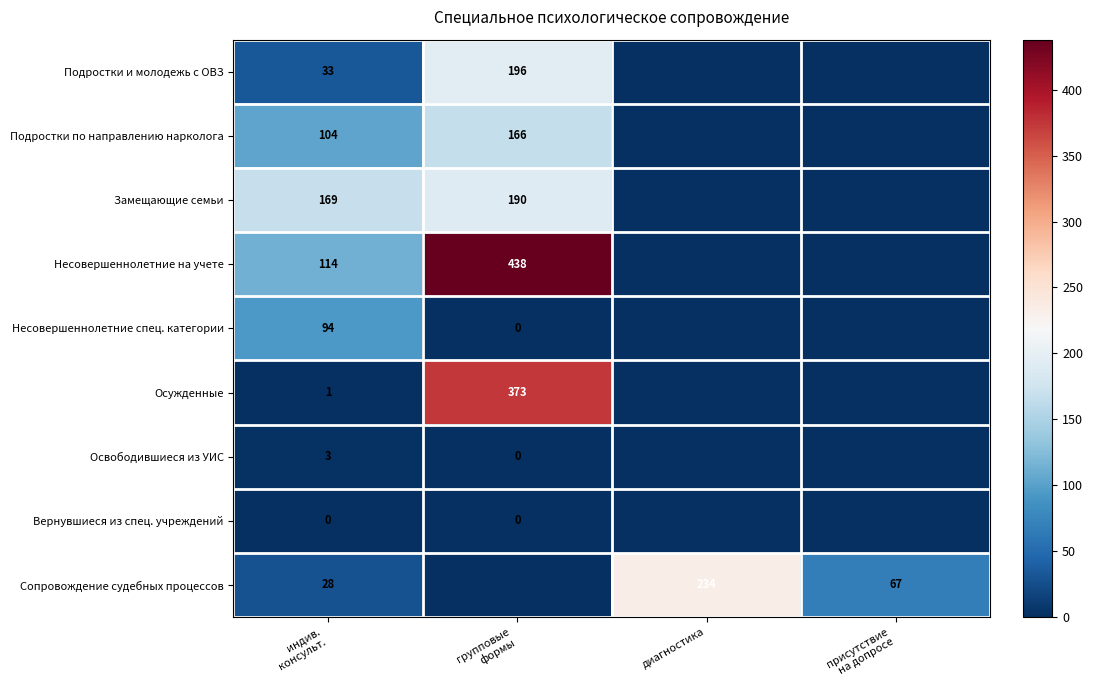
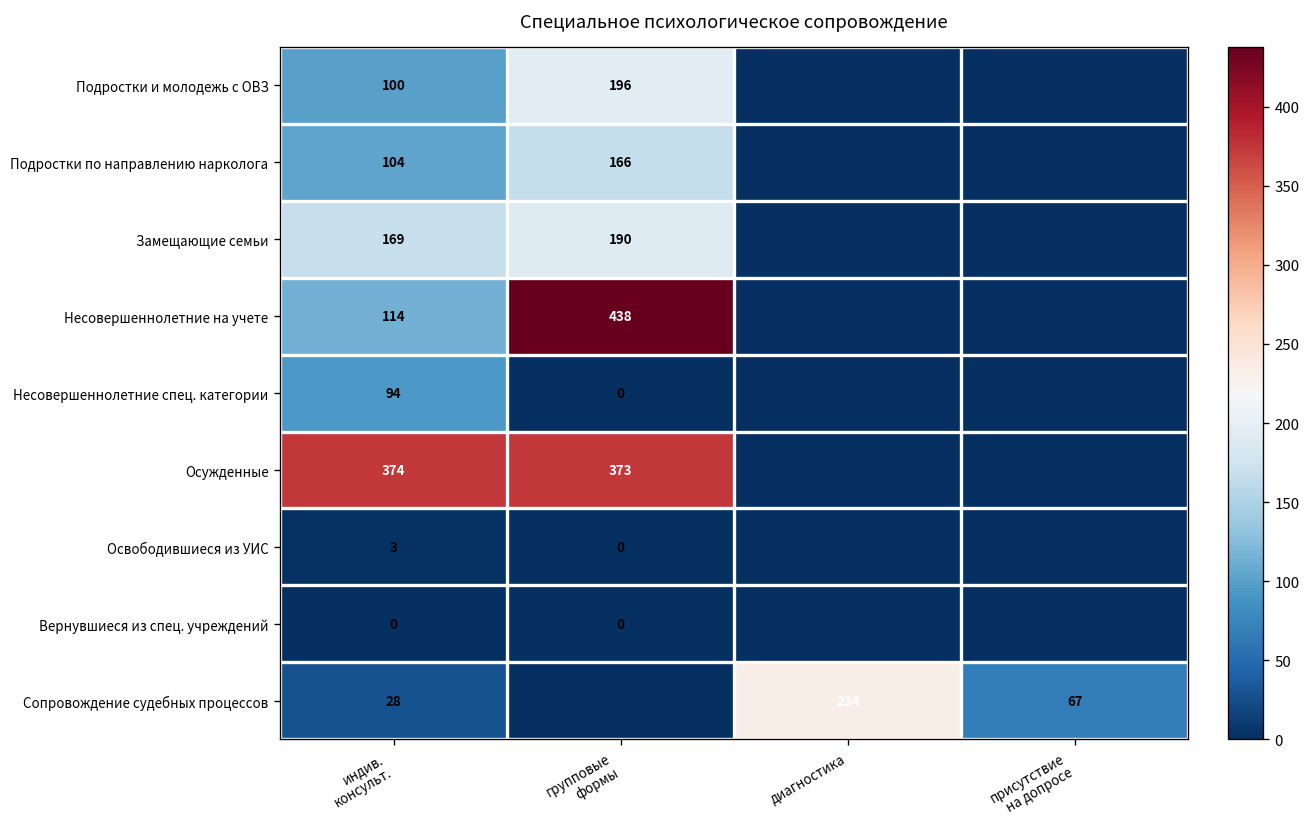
  {
    "Подростки и молодежь с ОВЗ": {
-     "индив. консульт.": 33,
+     "индив. консульт.": 100,
      "групповые формы": 196
    },
    "Подростки по направлению нарколога": {
      "индив. консульт.": 104,
      "групповые формы": 166
    },
    "Замещающие семьи": {
      "индив. консульт.": 169,
      "групповые формы": 190
    },
    "Несовершеннолетние на учете": {
      "индив. консульт.": 114,
      "групповые формы": 438
    },
    "Несовершеннолетние спец. категории": {
      "индив. консульт.": 94,
      "групповые формы": 0
    },
    "Осужденные": {
-     "индив. консульт.": 1,
+     "индив. консульт.": 374,
      "групповые формы": 373
    },
    "Освободившиеся из УИС": {
      "индив. консульт.": 3,
      "групповые формы": 0
    },
    "Вернувшиеся из спец. учреждений": {
      "индив. консульт.": 0,
      "групповые формы": 0
    },
    "Сопровождение судебных процессов": {
      "индив. консульт.": 28,
      "присутствие на допросе": 67
    }
  }
